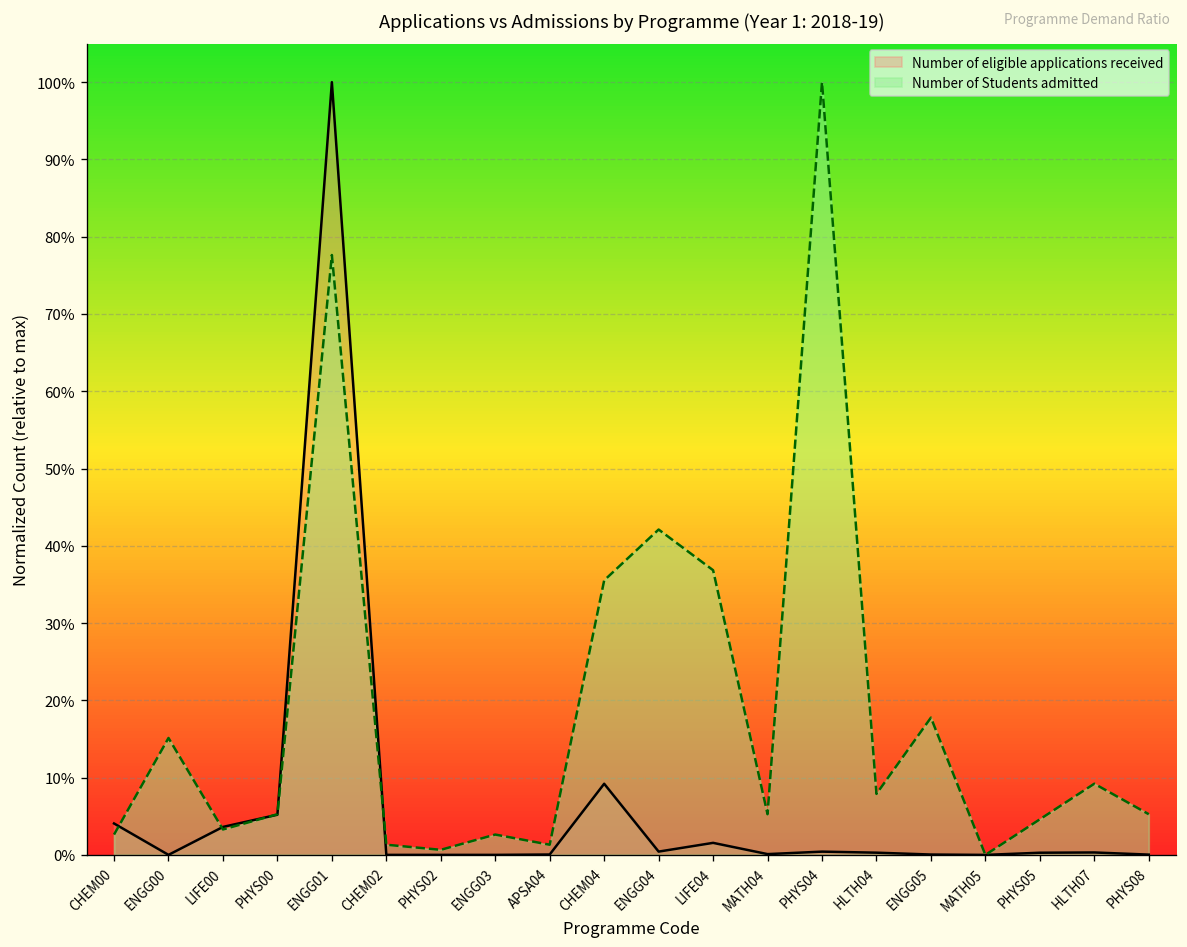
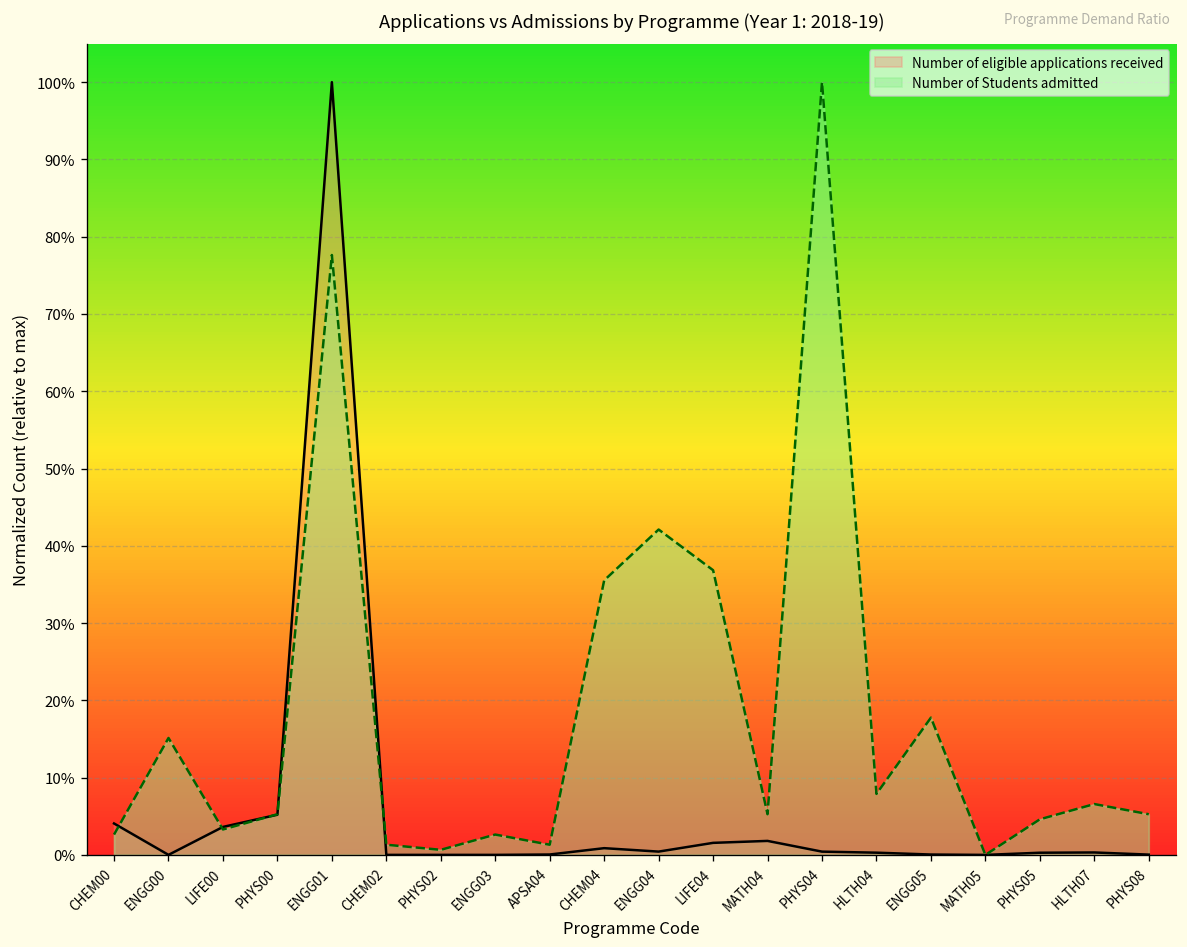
  {
    "Number of eligible applications received": {
      "CHEM00": "4%",
      "ENGG00": "0%",
      "ENGG01": "100%",
      "CHEM02": "0%",
      "PHYS02": "0%",
      "ENGG03": "0%",
      "APSA04": "0%",
-     "CHEM04": "9%",
+     "CHEM04": "1%",
      "ENGG04": "0%",
      "LIFE04": "2%",
-     "MATH04": "0%",
+     "MATH04": "2%",
      "PHYS04": "0%",
      "HLTH04": "0%",
      "ENGG05": "0%",
      "PHYS05": "0%",
      "HLTH07": "0%",
      "PHYS08": "0%"
    },
    "Number of Students admitted": {
      "CHEM00": "3%",
      "ENGG00": "15%",
      "ENGG01": "78%",
      "CHEM02": "1%",
      "PHYS02": "1%",
      "ENGG03": "3%",
      "APSA04": "1%",
      "CHEM04": "36%",
      "ENGG04": "42%",
      "LIFE04": "37%",
      "MATH04": "5%",
      "PHYS04": "100%",
      "HLTH04": "8%",
      "ENGG05": "18%",
      "PHYS05": "5%",
-     "HLTH07": "9%",
+     "HLTH07": "7%",
      "PHYS08": "5%"
    }
  }
